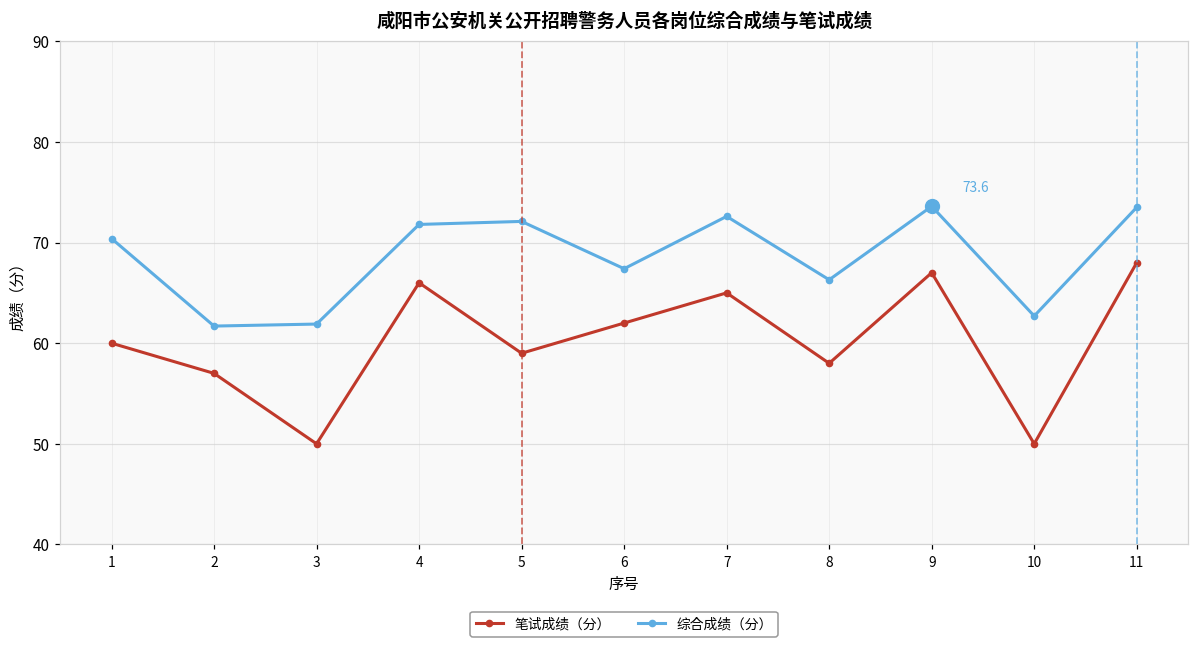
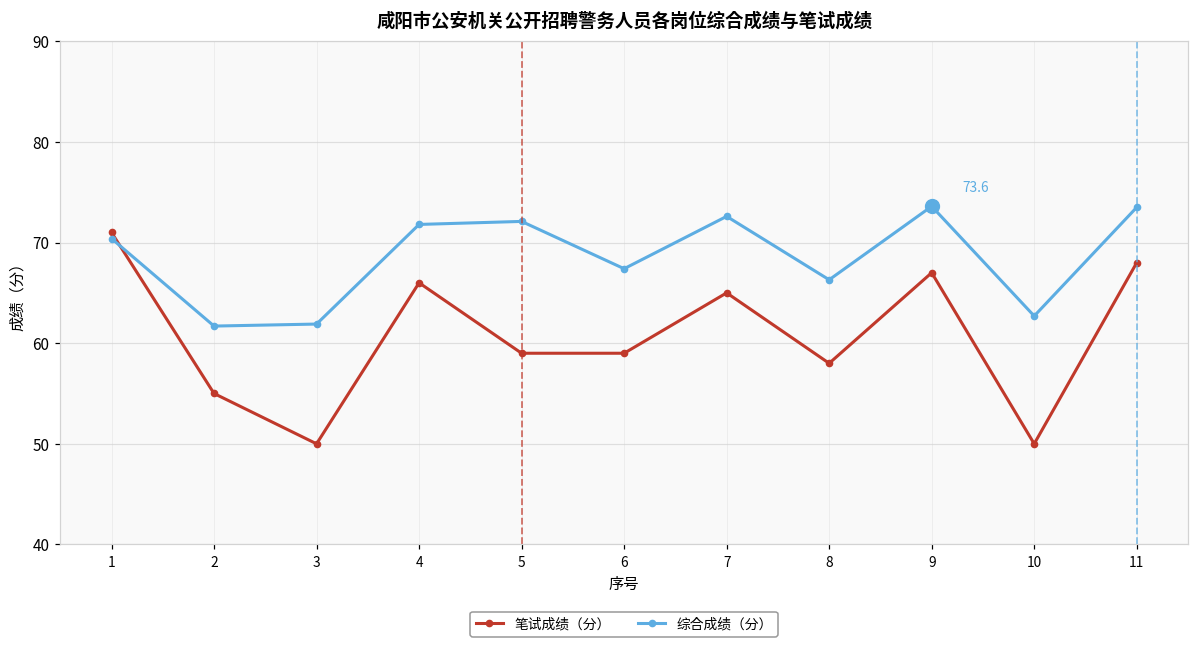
  {
    "笔试成绩（分）": {
-     "1": 60,
-     "2": 57,
+     "1": 71,
+     "2": 55,
      "3": 50,
      "4": 66,
      "5": 59,
-     "6": 62,
+     "6": 59,
      "7": 65,
      "8": 58,
      "9": 67,
      "10": 50,
      "11": 68
    }
  }
